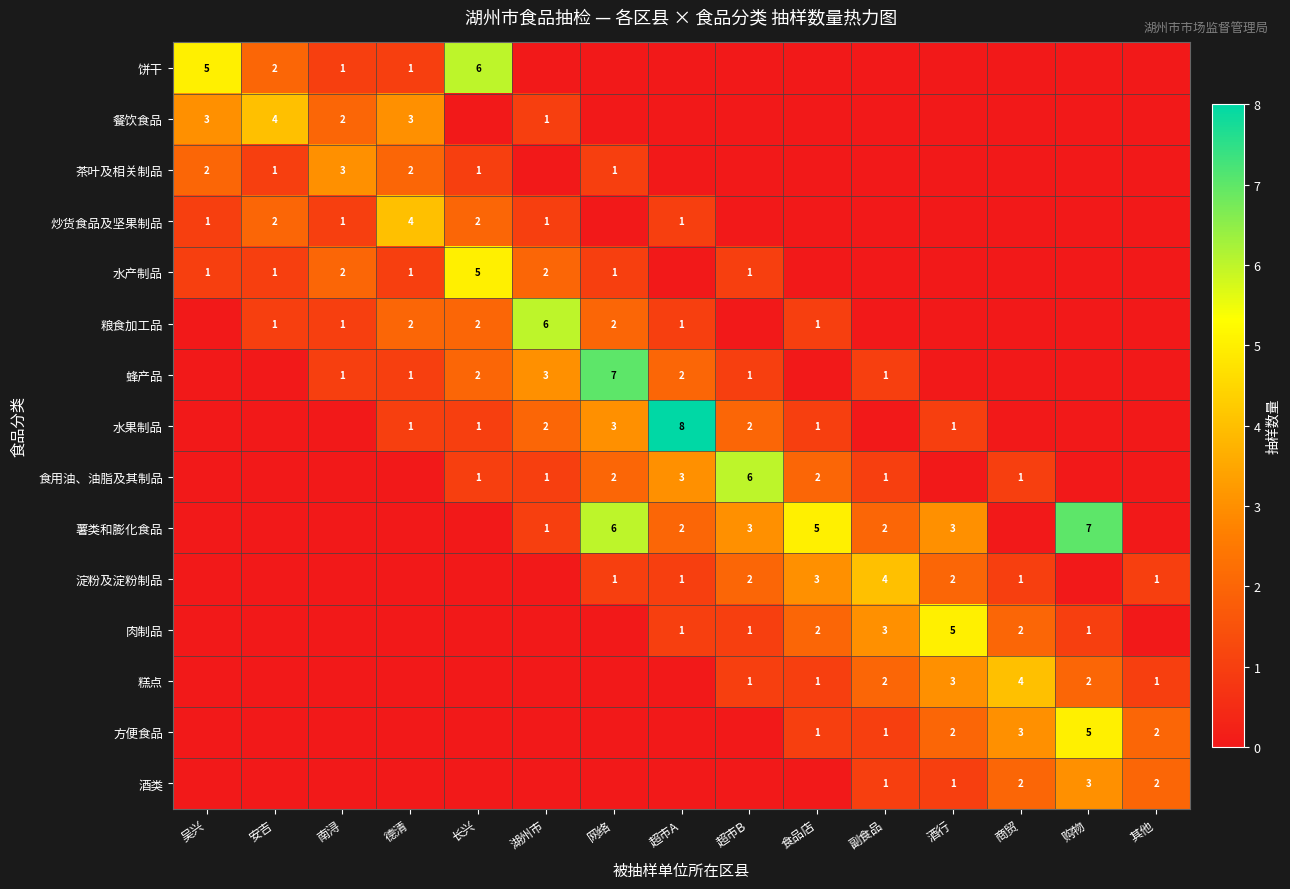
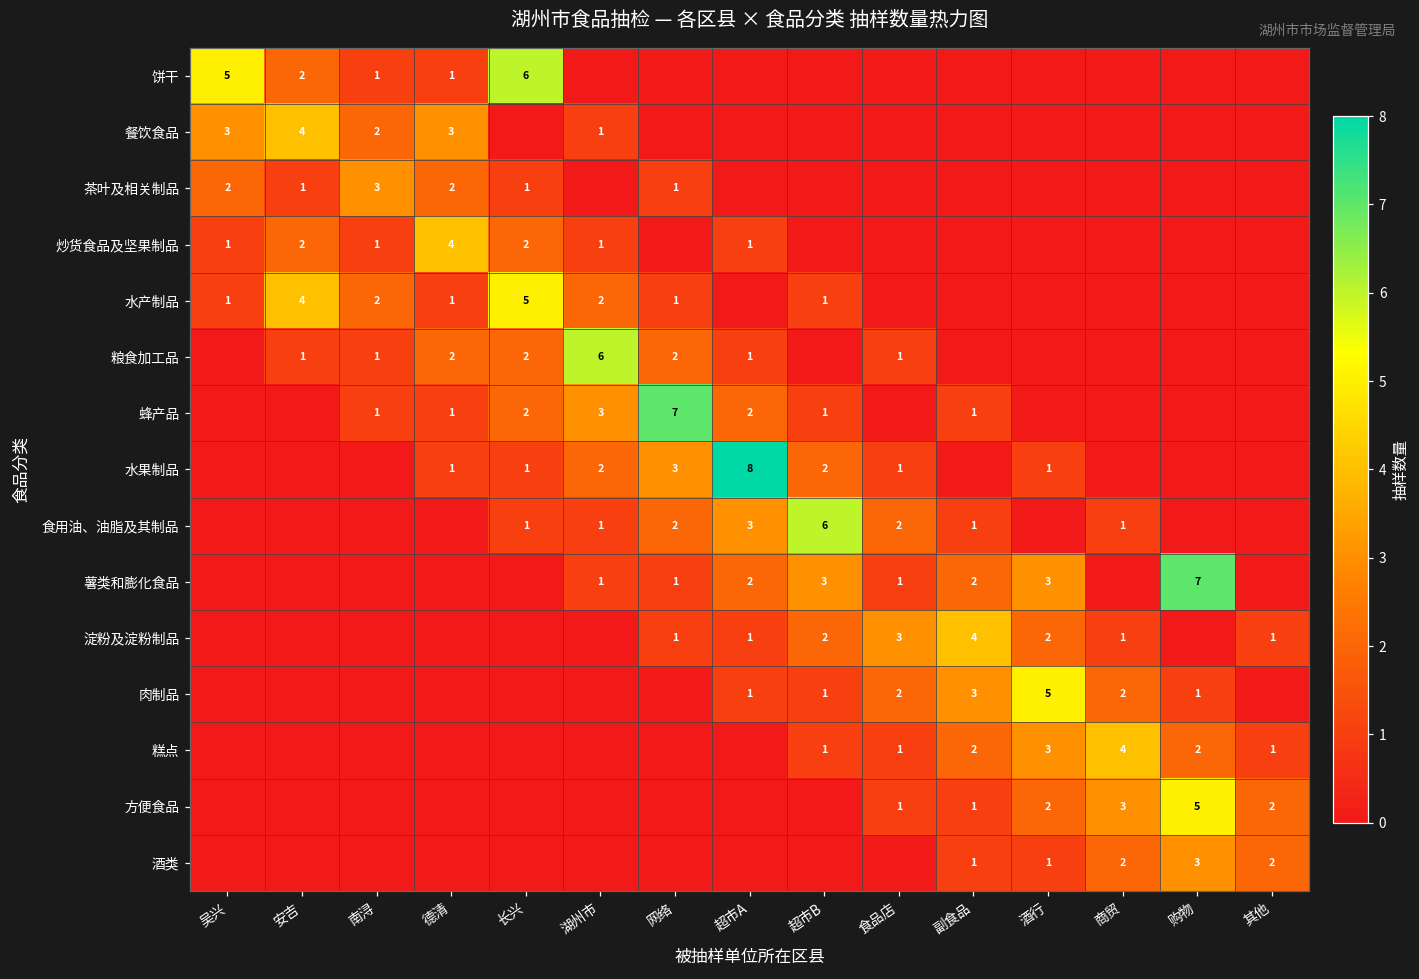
  {
    "饼干": {
      "吴兴": 5,
      "安吉": 2,
      "南浔": 1,
      "德清": 1,
      "长兴": 6
    },
    "餐饮食品": {
      "吴兴": 3,
      "安吉": 4,
      "南浔": 2,
      "德清": 3,
      "湖州市": 1
    },
    "茶叶及相关制品": {
      "吴兴": 2,
      "安吉": 1,
      "南浔": 3,
      "德清": 2,
      "长兴": 1,
      "网络": 1
    },
    "炒货食品及坚果制品": {
      "吴兴": 1,
      "安吉": 2,
      "南浔": 1,
      "德清": 4,
      "长兴": 2,
      "湖州市": 1,
      "超市A": 1
    },
    "水产制品": {
      "吴兴": 1,
-     "安吉": 1,
+     "安吉": 4,
      "南浔": 2,
      "德清": 1,
      "长兴": 5,
      "湖州市": 2,
      "网络": 1,
      "超市B": 1
    },
    "粮食加工品": {
      "安吉": 1,
      "南浔": 1,
      "德清": 2,
      "长兴": 2,
      "湖州市": 6,
      "网络": 2,
      "超市A": 1,
      "食品店": 1
    },
    "蜂产品": {
      "南浔": 1,
      "德清": 1,
      "长兴": 2,
      "湖州市": 3,
      "网络": 7,
      "超市A": 2,
      "超市B": 1,
      "副食品": 1
    },
    "水果制品": {
      "德清": 1,
      "长兴": 1,
      "湖州市": 2,
      "网络": 3,
      "超市A": 8,
      "超市B": 2,
      "食品店": 1,
      "酒行": 1
    },
    "食用油、油脂及其制品": {
      "长兴": 1,
      "湖州市": 1,
      "网络": 2,
      "超市A": 3,
      "超市B": 6,
      "食品店": 2,
      "副食品": 1,
      "商贸": 1
    },
    "薯类和膨化食品": {
      "湖州市": 1,
-     "网络": 6,
+     "网络": 1,
      "超市A": 2,
      "超市B": 3,
-     "食品店": 5,
+     "食品店": 1,
      "副食品": 2,
      "酒行": 3,
      "购物": 7
    },
    "淀粉及淀粉制品": {
      "网络": 1,
      "超市A": 1,
      "超市B": 2,
      "食品店": 3,
      "副食品": 4,
      "酒行": 2,
      "商贸": 1,
      "其他": 1
    },
    "肉制品": {
      "超市A": 1,
      "超市B": 1,
      "食品店": 2,
      "副食品": 3,
      "酒行": 5,
      "商贸": 2,
      "购物": 1
    },
    "糕点": {
      "超市B": 1,
      "食品店": 1,
      "副食品": 2,
      "酒行": 3,
      "商贸": 4,
      "购物": 2,
      "其他": 1
    },
    "方便食品": {
      "食品店": 1,
      "副食品": 1,
      "酒行": 2,
      "商贸": 3,
      "购物": 5,
      "其他": 2
    },
    "酒类": {
      "副食品": 1,
      "酒行": 1,
      "商贸": 2,
      "购物": 3,
      "其他": 2
    }
  }
